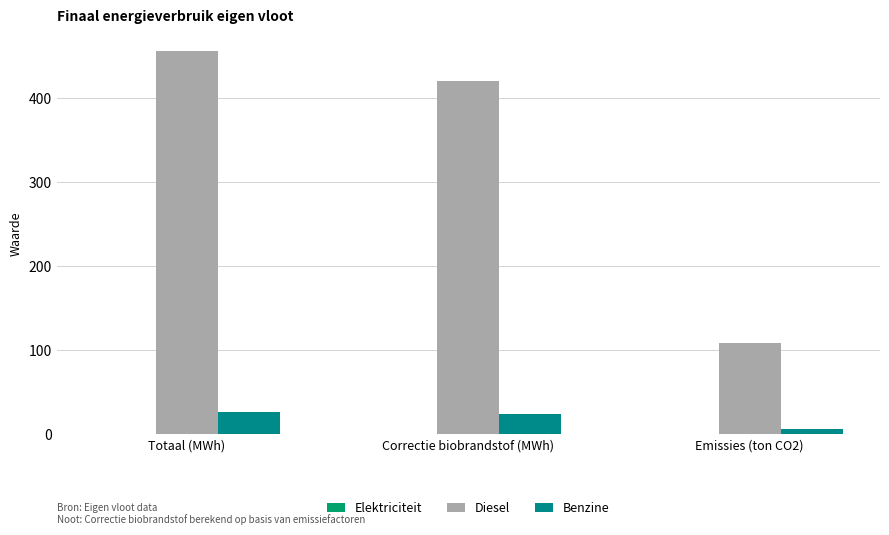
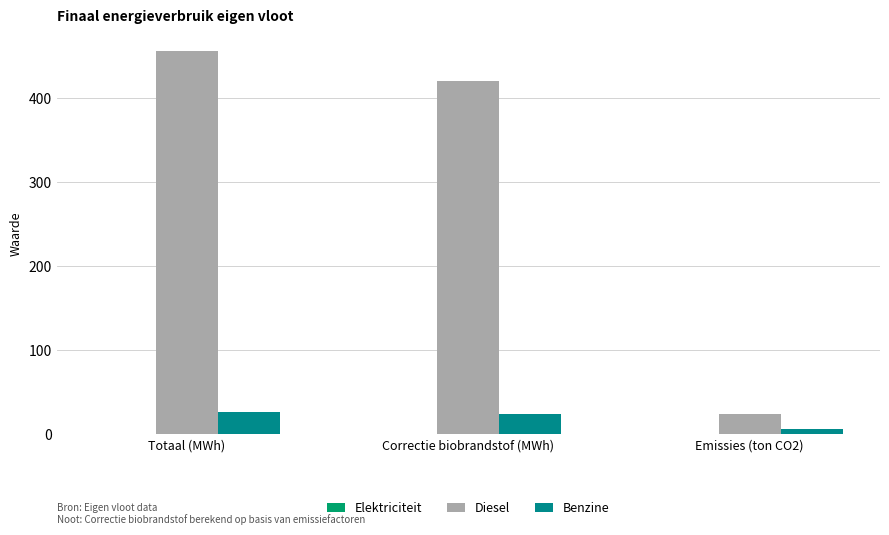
  {
    "Diesel": {
      "Totaal (MWh)": 460,
      "Correctie biobrandstof (MWh)": 420,
-     "Emissies (ton CO2)": 110
+     "Emissies (ton CO2)": 20
    }
  }
